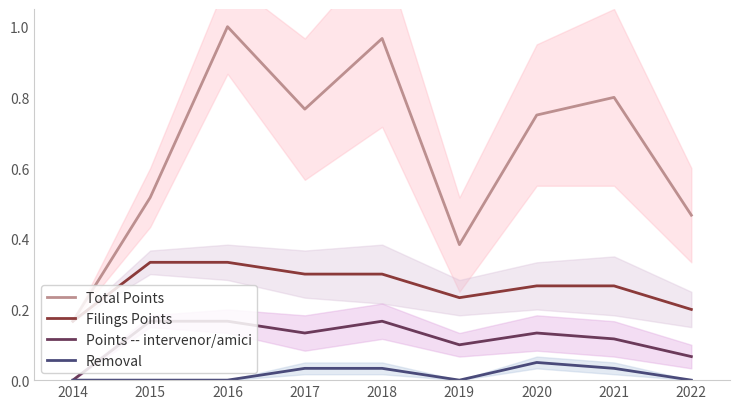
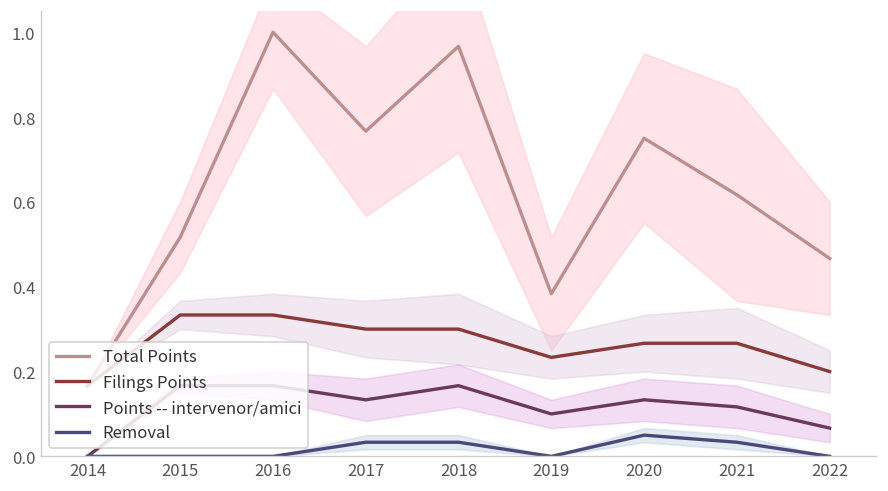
  {
    "Total Points": {
      "2015": 0.52,
      "2016": 1.00,
      "2017": 0.77,
      "2018": 0.97,
      "2019": 0.38,
      "2020": 0.75,
-     "2021": 0.80,
+     "2021": 0.62,
      "2022": 0.47
    }
  }
